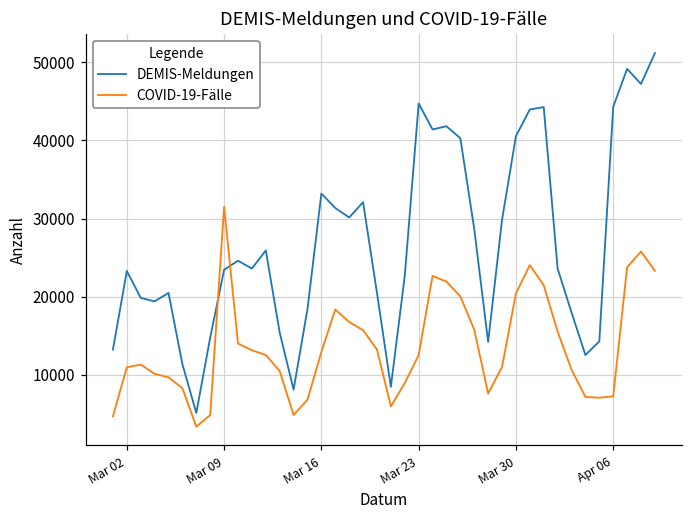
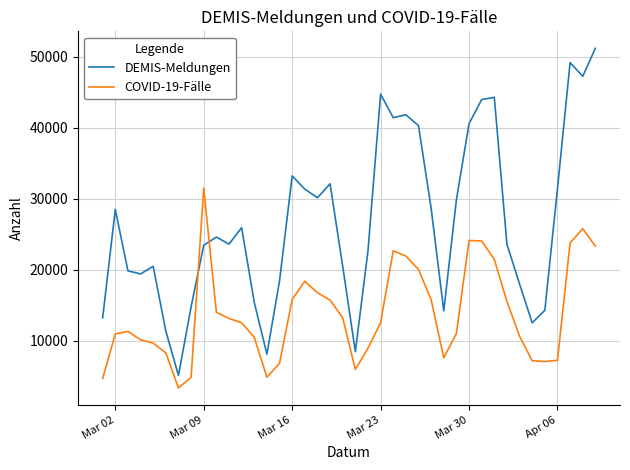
  {
    "DEMIS-Meldungen": {
-     "Mar 02": 23000,
+     "Mar 02": 29000,
      "Mar 09": 23000,
      "Mar 16": 33000,
      "Mar 23": 45000,
      "Mar 30": 41000,
-     "Apr 06": 44000
+     "Apr 06": 31000
    },
    "COVID-19-Fälle": {
      "Mar 02": 11000,
      "Mar 09": 32000,
-     "Mar 16": 13000,
+     "Mar 16": 16000,
      "Mar 23": 13000,
-     "Mar 30": 20000,
+     "Mar 30": 24000,
      "Apr 06": 7000
    }
  }
